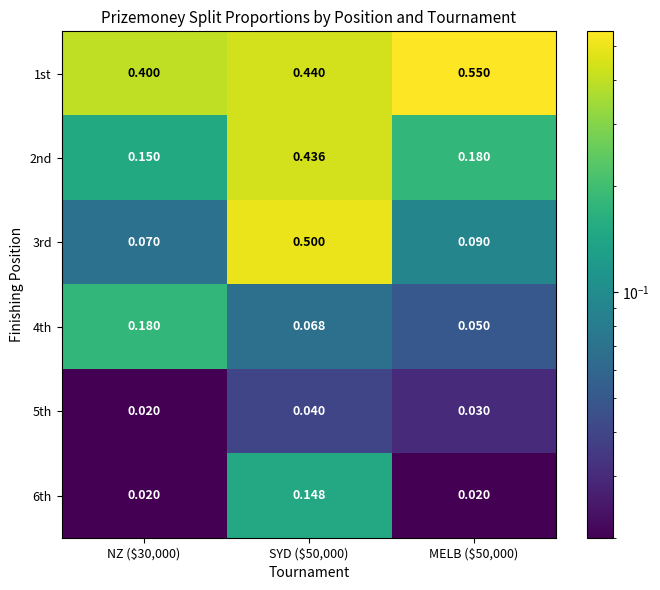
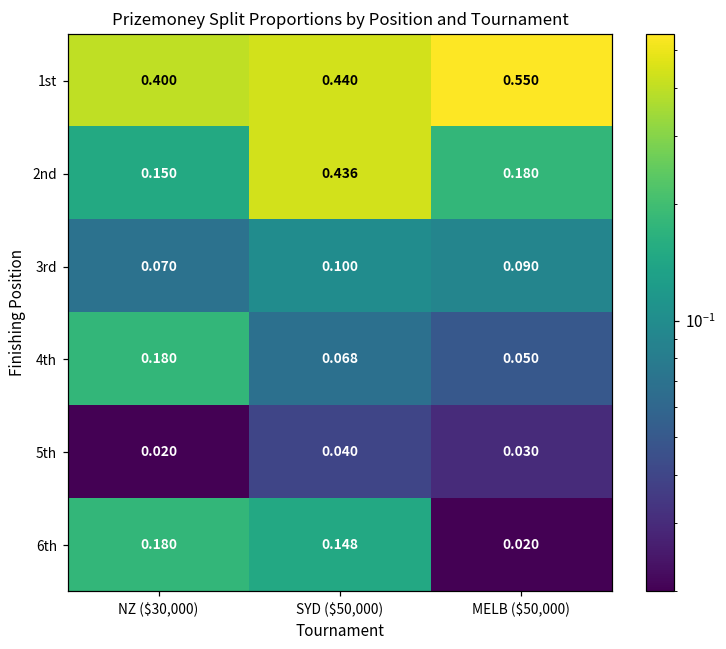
  {
    "1st": {
      "NZ ($30,000)": 0.400,
      "SYD ($50,000)": 0.440,
      "MELB ($50,000)": 0.550
    },
    "2nd": {
      "NZ ($30,000)": 0.150,
      "SYD ($50,000)": 0.436,
      "MELB ($50,000)": 0.180
    },
    "3rd": {
      "NZ ($30,000)": 0.070,
-     "SYD ($50,000)": 0.500,
+     "SYD ($50,000)": 0.100,
      "MELB ($50,000)": 0.090
    },
    "4th": {
      "NZ ($30,000)": 0.180,
      "SYD ($50,000)": 0.068,
      "MELB ($50,000)": 0.050
    },
    "5th": {
      "NZ ($30,000)": 0.020,
      "SYD ($50,000)": 0.040,
      "MELB ($50,000)": 0.030
    },
    "6th": {
-     "NZ ($30,000)": 0.020,
+     "NZ ($30,000)": 0.180,
      "SYD ($50,000)": 0.148,
      "MELB ($50,000)": 0.020
    }
  }
